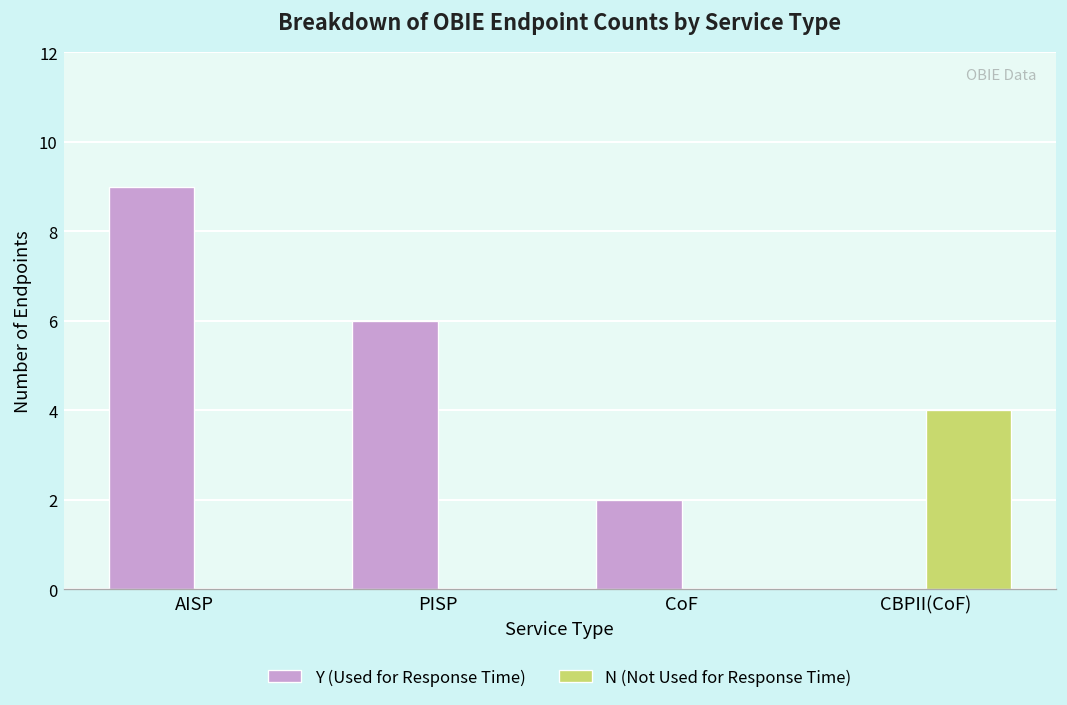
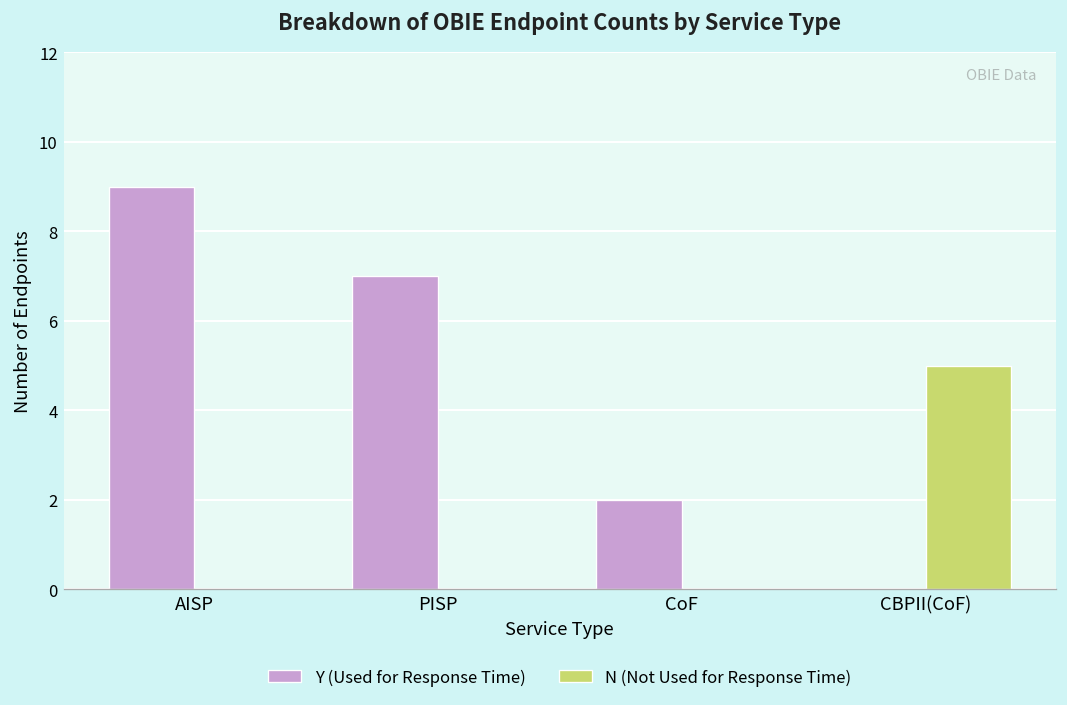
  {
    "Y (Used for Response Time)": {
      "AISP": 9,
-     "PISP": 6,
+     "PISP": 7,
      "CoF": 2,
      "CBPII(CoF)": 0
    },
    "N (Not Used for Response Time)": {
      "AISP": 0,
      "PISP": 0,
      "CoF": 0,
-     "CBPII(CoF)": 4
+     "CBPII(CoF)": 5
    }
  }
